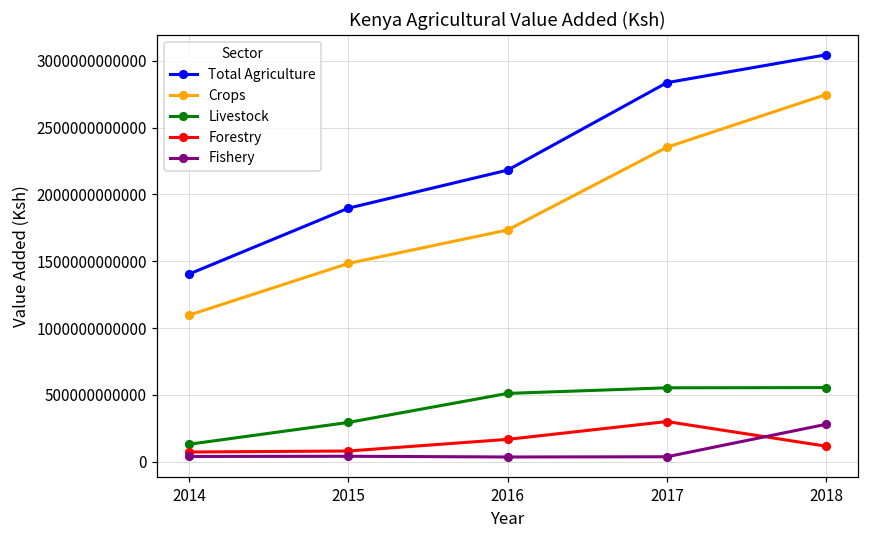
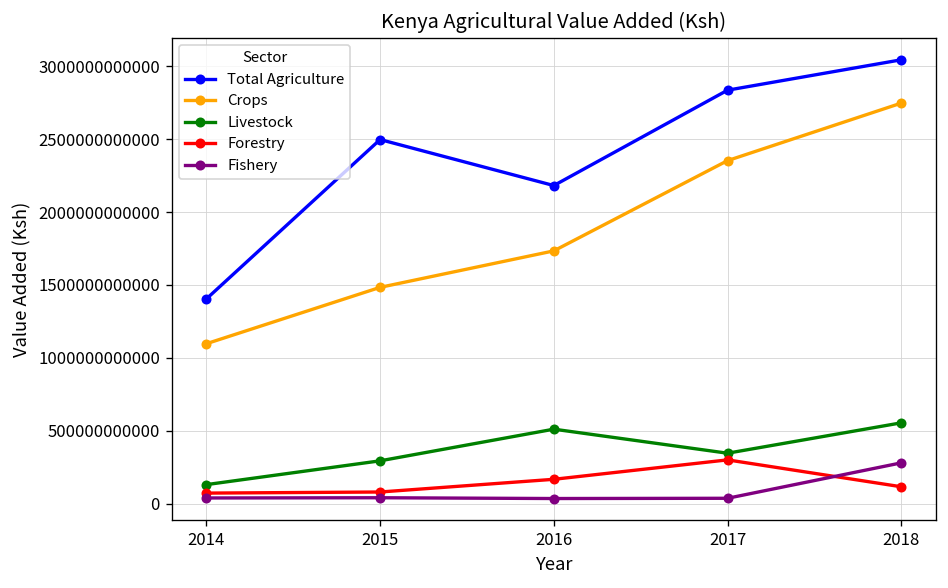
  {
    "Total Agriculture": {
      "2014": 1400000000000,
-     "2015": 1900000000000,
+     "2015": 2500000000000,
      "2016": 2180000000000,
      "2017": 2840000000000,
      "2018": 3050000000000
    },
    "Crops": {
      "2014": 1100000000000,
      "2015": 1480000000000,
      "2016": 1730000000000,
      "2017": 2350000000000,
      "2018": 2750000000000
    },
    "Livestock": {
      "2014": 130000000000,
      "2015": 290000000000,
      "2016": 510000000000,
-     "2017": 550000000000,
+     "2017": 350000000000,
      "2018": 550000000000
    },
    "Forestry": {
      "2014": 70000000000,
      "2015": 80000000000,
      "2016": 170000000000,
      "2017": 300000000000,
      "2018": 120000000000
    },
    "Fishery": {
      "2014": 40000000000,
      "2015": 40000000000,
      "2016": 30000000000,
      "2017": 40000000000,
      "2018": 280000000000
    }
  }
